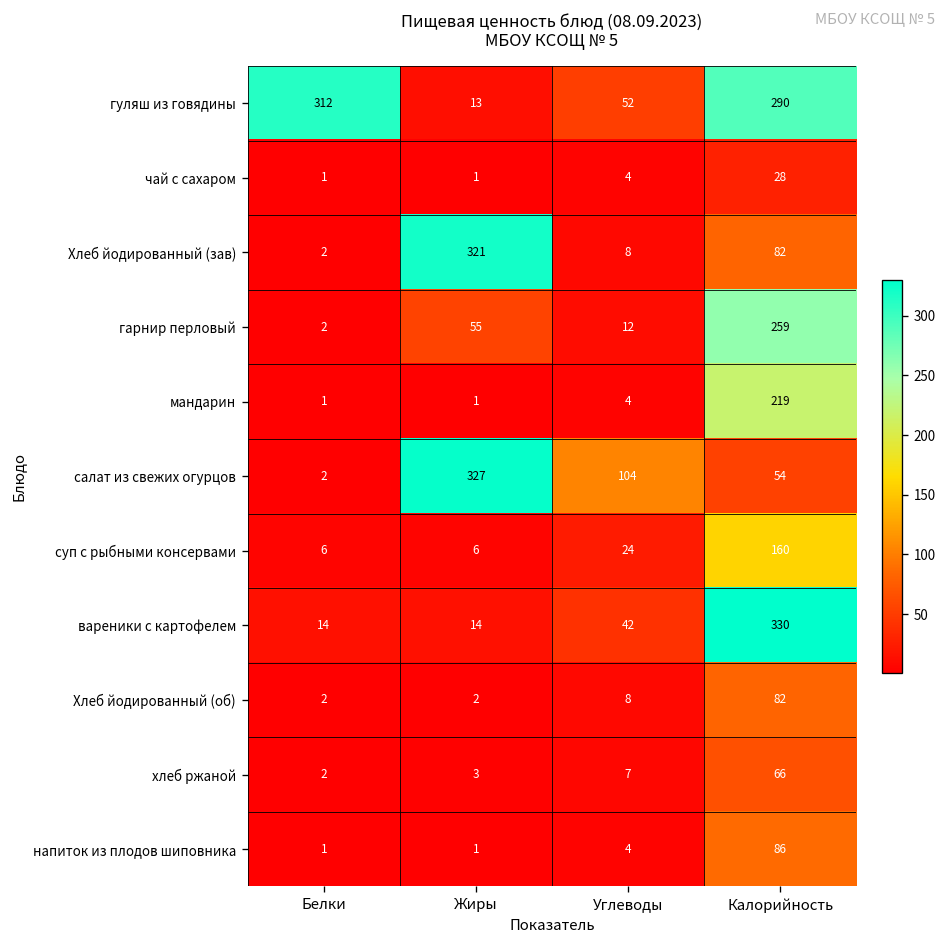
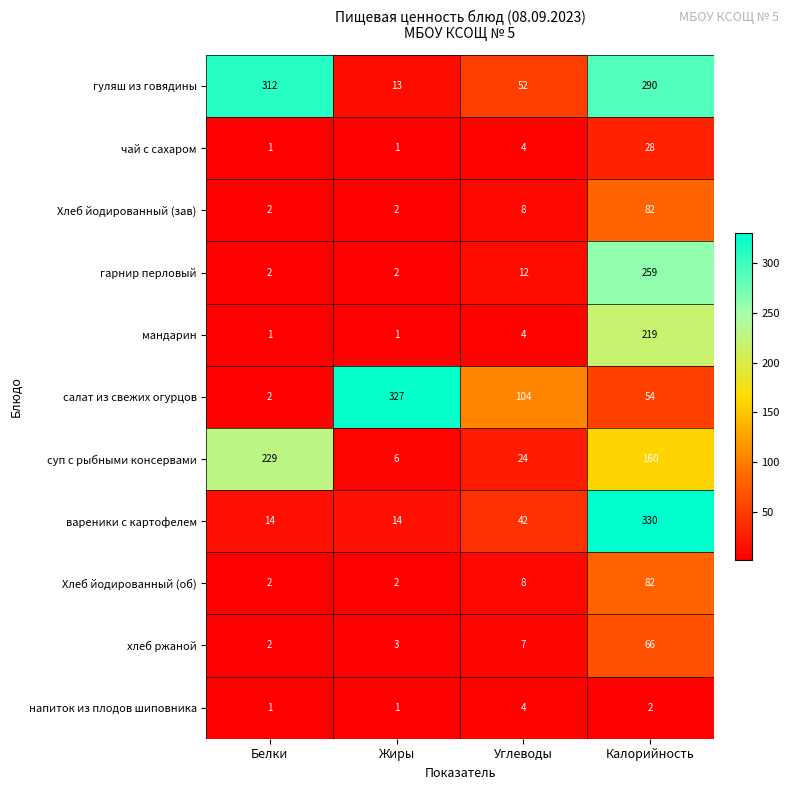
  {
    "гуляш из говядины": {
      "Белки": 312,
      "Жиры": 13,
      "Углеводы": 52,
      "Калорийность": 290
    },
    "чай с сахаром": {
      "Белки": 1,
      "Жиры": 1,
      "Углеводы": 4,
      "Калорийность": 28
    },
    "Хлеб йодированный (зав)": {
      "Белки": 2,
-     "Жиры": 321,
+     "Жиры": 2,
      "Углеводы": 8,
      "Калорийность": 82
    },
    "гарнир перловый": {
      "Белки": 2,
-     "Жиры": 55,
+     "Жиры": 2,
      "Углеводы": 12,
      "Калорийность": 259
    },
    "мандарин": {
      "Белки": 1,
      "Жиры": 1,
      "Углеводы": 4,
      "Калорийность": 219
    },
    "салат из свежих огурцов": {
      "Белки": 2,
      "Жиры": 327,
      "Углеводы": 104,
      "Калорийность": 54
    },
    "суп с рыбными консервами": {
-     "Белки": 6,
+     "Белки": 229,
      "Жиры": 6,
      "Углеводы": 24,
      "Калорийность": 160
    },
    "вареники с картофелем": {
      "Белки": 14,
      "Жиры": 14,
      "Углеводы": 42,
      "Калорийность": 330
    },
    "Хлеб йодированный (об)": {
      "Белки": 2,
      "Жиры": 2,
      "Углеводы": 8,
      "Калорийность": 82
    },
    "хлеб ржаной": {
      "Белки": 2,
      "Жиры": 3,
      "Углеводы": 7,
      "Калорийность": 66
    },
    "напиток из плодов шиповника": {
      "Белки": 1,
      "Жиры": 1,
      "Углеводы": 4,
-     "Калорийность": 86
+     "Калорийность": 2
    }
  }
